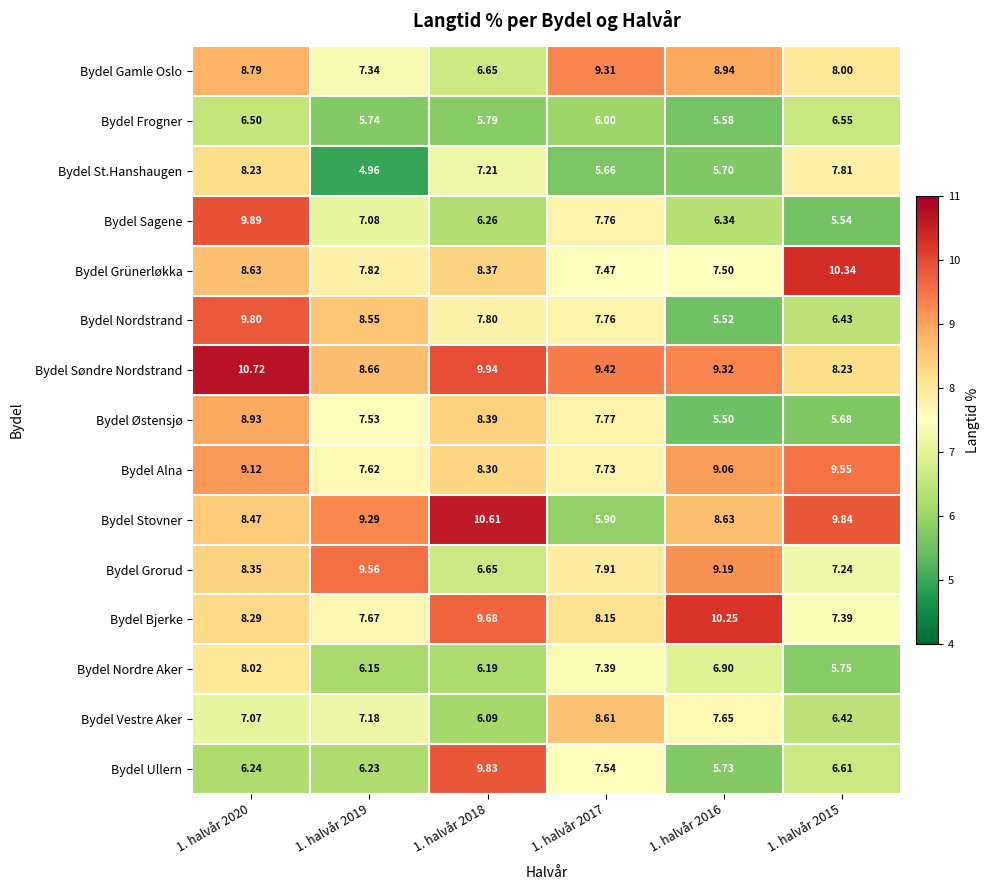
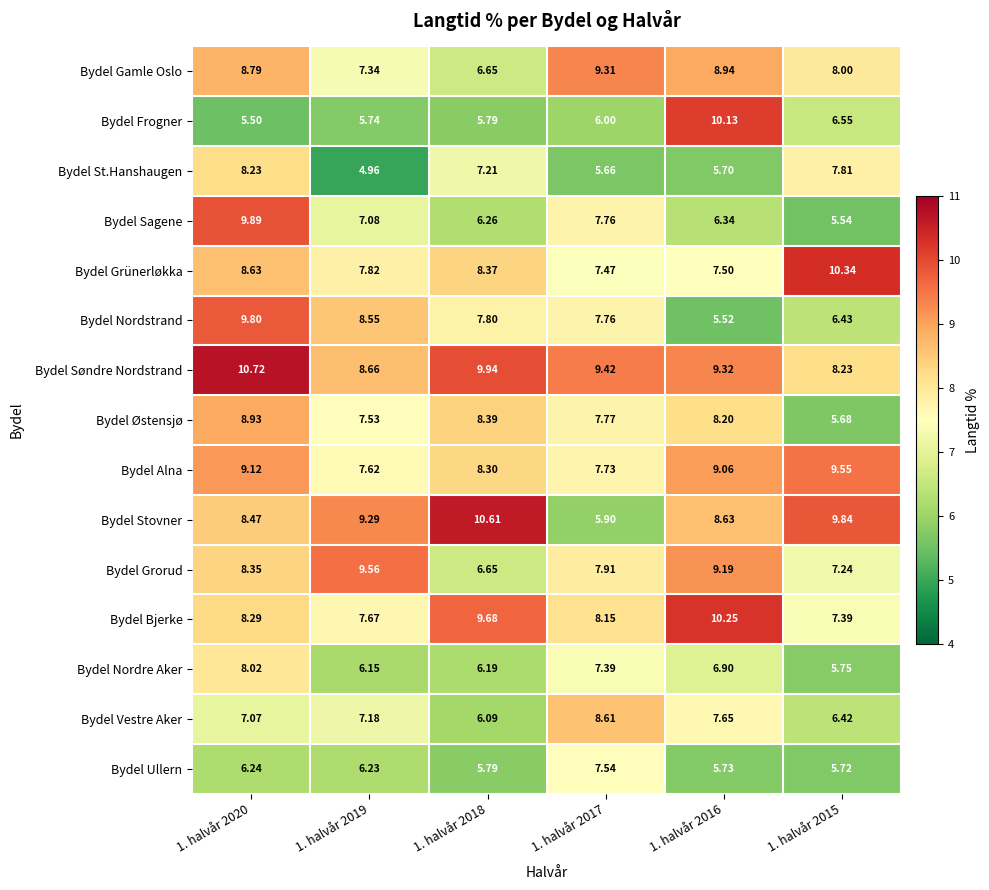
  {
    "Bydel Gamle Oslo": {
      "1. halvår 2020": 8.79,
      "1. halvår 2019": 7.34,
      "1. halvår 2018": 6.65,
      "1. halvår 2017": 9.31,
      "1. halvår 2016": 8.94,
      "1. halvår 2015": 8.00
    },
    "Bydel Frogner": {
-     "1. halvår 2020": 6.50,
+     "1. halvår 2020": 5.50,
      "1. halvår 2019": 5.74,
      "1. halvår 2018": 5.79,
      "1. halvår 2017": 6.00,
-     "1. halvår 2016": 5.58,
+     "1. halvår 2016": 10.13,
      "1. halvår 2015": 6.55
    },
    "Bydel St.Hanshaugen": {
      "1. halvår 2020": 8.23,
      "1. halvår 2019": 4.96,
      "1. halvår 2018": 7.21,
      "1. halvår 2017": 5.66,
      "1. halvår 2016": 5.70,
      "1. halvår 2015": 7.81
    },
    "Bydel Sagene": {
      "1. halvår 2020": 9.89,
      "1. halvår 2019": 7.08,
      "1. halvår 2018": 6.26,
      "1. halvår 2017": 7.76,
      "1. halvår 2016": 6.34,
      "1. halvår 2015": 5.54
    },
    "Bydel Grünerløkka": {
      "1. halvår 2020": 8.63,
      "1. halvår 2019": 7.82,
      "1. halvår 2018": 8.37,
      "1. halvår 2017": 7.47,
      "1. halvår 2016": 7.50,
      "1. halvår 2015": 10.34
    },
    "Bydel Nordstrand": {
      "1. halvår 2020": 9.80,
      "1. halvår 2019": 8.55,
      "1. halvår 2018": 7.80,
      "1. halvår 2017": 7.76,
      "1. halvår 2016": 5.52,
      "1. halvår 2015": 6.43
    },
    "Bydel Søndre Nordstrand": {
      "1. halvår 2020": 10.72,
      "1. halvår 2019": 8.66,
      "1. halvår 2018": 9.94,
      "1. halvår 2017": 9.42,
      "1. halvår 2016": 9.32,
      "1. halvår 2015": 8.23
    },
    "Bydel Østensjø": {
      "1. halvår 2020": 8.93,
      "1. halvår 2019": 7.53,
      "1. halvår 2018": 8.39,
      "1. halvår 2017": 7.77,
-     "1. halvår 2016": 5.50,
+     "1. halvår 2016": 8.20,
      "1. halvår 2015": 5.68
    },
    "Bydel Alna": {
      "1. halvår 2020": 9.12,
      "1. halvår 2019": 7.62,
      "1. halvår 2018": 8.30,
      "1. halvår 2017": 7.73,
      "1. halvår 2016": 9.06,
      "1. halvår 2015": 9.55
    },
    "Bydel Stovner": {
      "1. halvår 2020": 8.47,
      "1. halvår 2019": 9.29,
      "1. halvår 2018": 10.61,
      "1. halvår 2017": 5.90,
      "1. halvår 2016": 8.63,
      "1. halvår 2015": 9.84
    },
    "Bydel Grorud": {
      "1. halvår 2020": 8.35,
      "1. halvår 2019": 9.56,
      "1. halvår 2018": 6.65,
      "1. halvår 2017": 7.91,
      "1. halvår 2016": 9.19,
      "1. halvår 2015": 7.24
    },
    "Bydel Bjerke": {
      "1. halvår 2020": 8.29,
      "1. halvår 2019": 7.67,
      "1. halvår 2018": 9.68,
      "1. halvår 2017": 8.15,
      "1. halvår 2016": 10.25,
      "1. halvår 2015": 7.39
    },
    "Bydel Nordre Aker": {
      "1. halvår 2020": 8.02,
      "1. halvår 2019": 6.15,
      "1. halvår 2018": 6.19,
      "1. halvår 2017": 7.39,
      "1. halvår 2016": 6.90,
      "1. halvår 2015": 5.75
    },
    "Bydel Vestre Aker": {
      "1. halvår 2020": 7.07,
      "1. halvår 2019": 7.18,
      "1. halvår 2018": 6.09,
      "1. halvår 2017": 8.61,
      "1. halvår 2016": 7.65,
      "1. halvår 2015": 6.42
    },
    "Bydel Ullern": {
      "1. halvår 2020": 6.24,
      "1. halvår 2019": 6.23,
-     "1. halvår 2018": 9.83,
+     "1. halvår 2018": 5.79,
      "1. halvår 2017": 7.54,
      "1. halvår 2016": 5.73,
-     "1. halvår 2015": 6.61
+     "1. halvår 2015": 5.72
    }
  }
